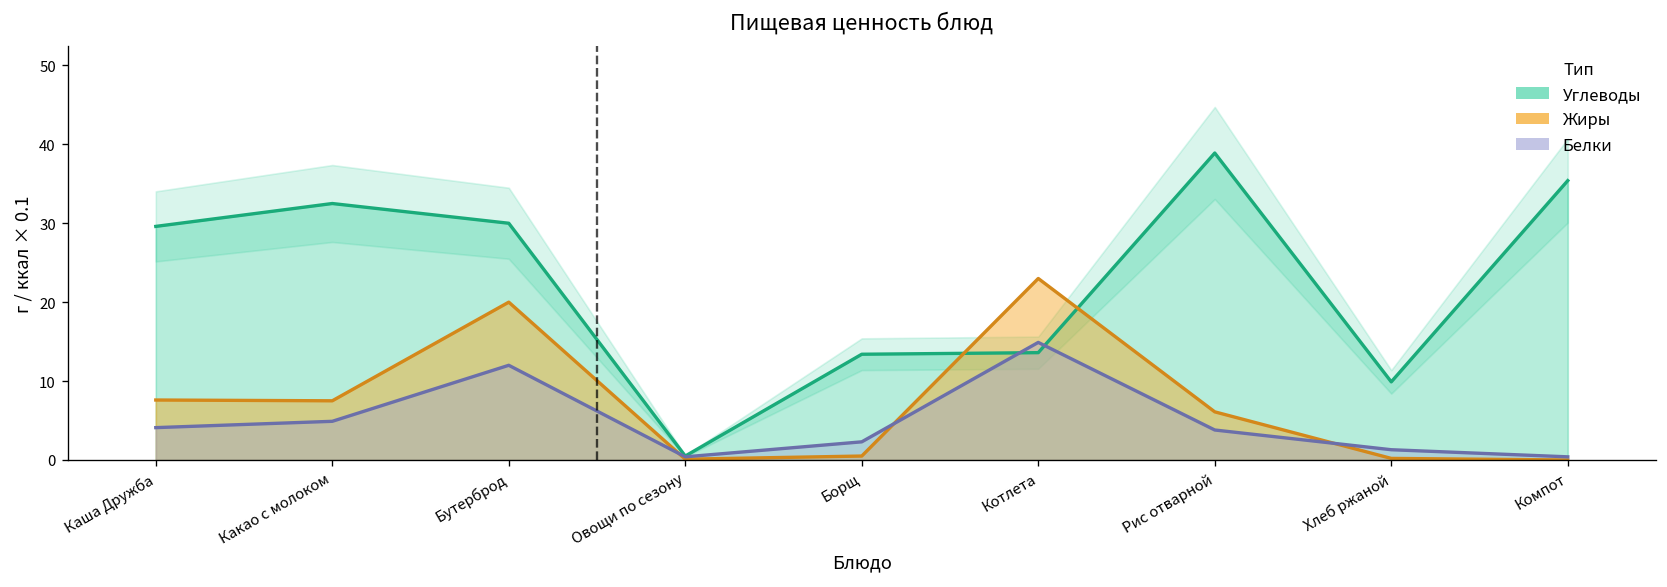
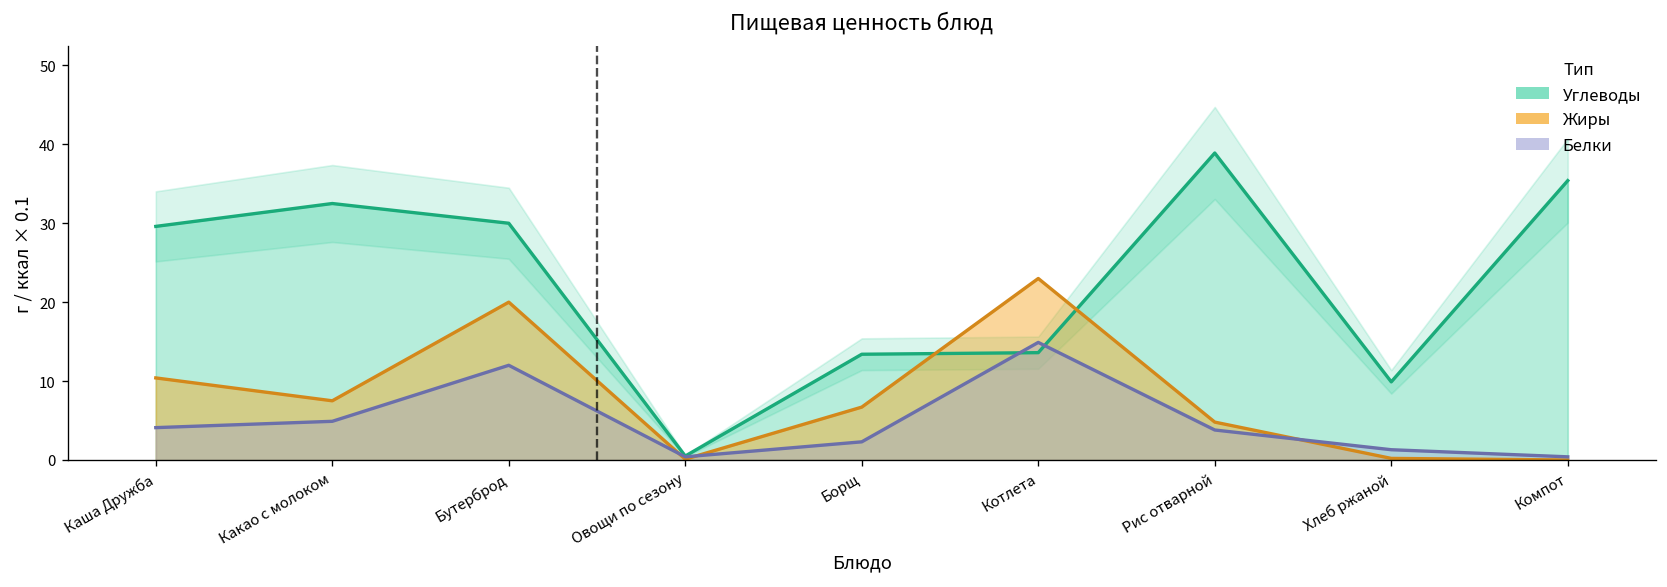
  {
    "Жиры": {
-     "Каша Дружба": 8,
+     "Каша Дружба": 10,
      "Какао с молоком": 8,
      "Бутерброд": 20,
-     "Борщ": 1,
+     "Борщ": 7,
      "Котлета": 23,
-     "Рис отварной": 6,
+     "Рис отварной": 5,
      "Хлеб ржаной": 0,
      "Компот": 0
    }
  }
